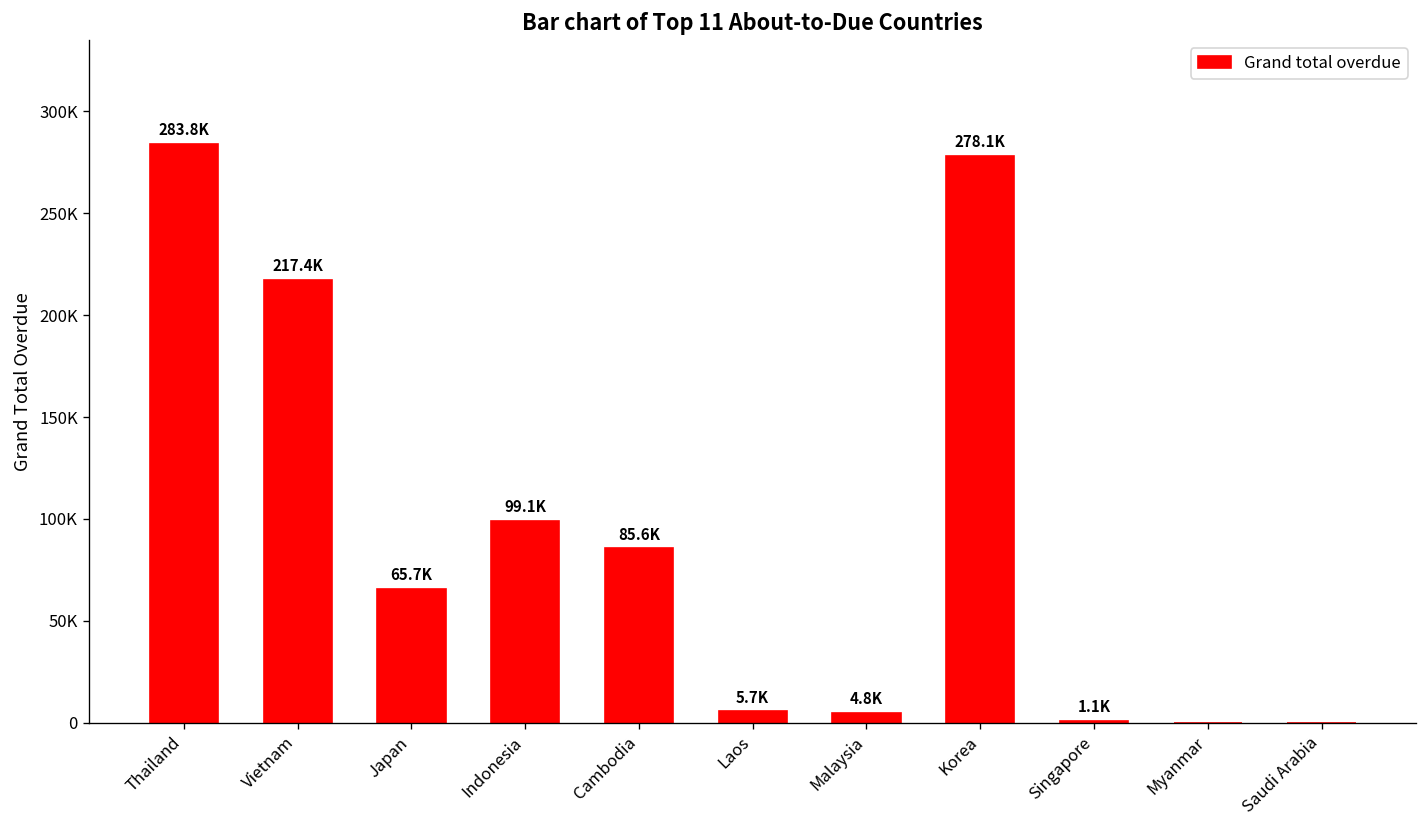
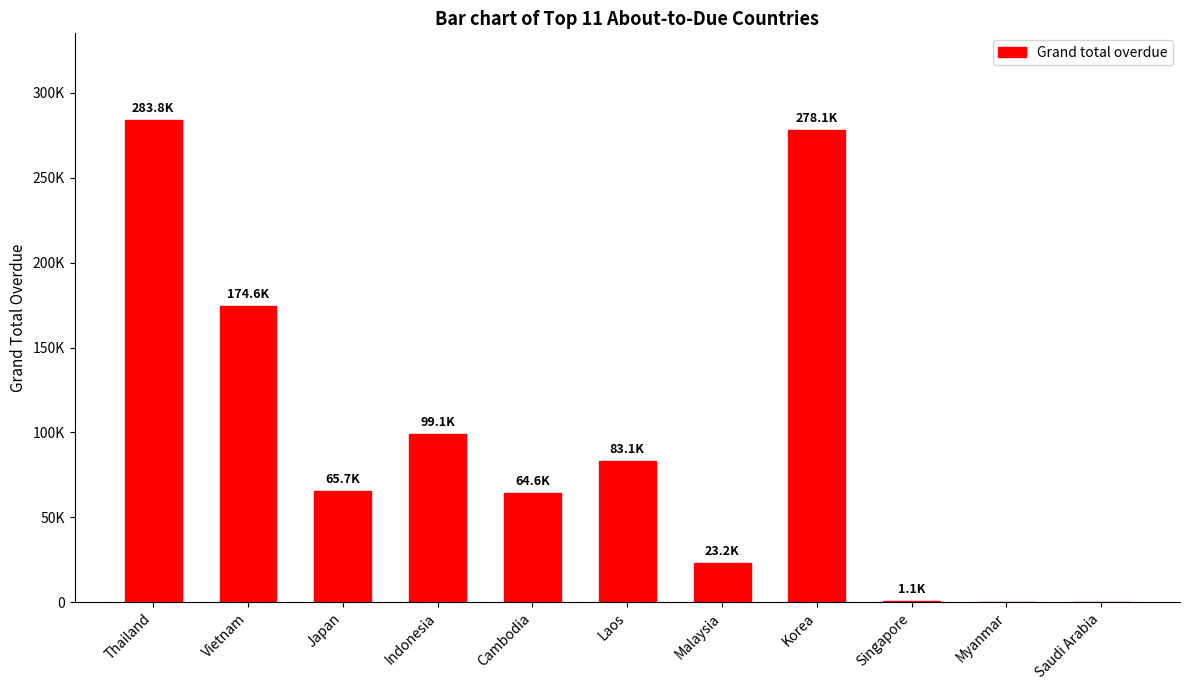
  {
    "Thailand": "283.8K",
-   "Vietnam": "217.4K",
+   "Vietnam": "174.6K",
    "Japan": "65.7K",
    "Indonesia": "99.1K",
-   "Cambodia": "85.6K",
-   "Laos": "5.7K",
-   "Malaysia": "4.8K",
+   "Cambodia": "64.6K",
+   "Laos": "83.1K",
+   "Malaysia": "23.2K",
    "Korea": "278.1K",
    "Singapore": "1.1K"
  }
